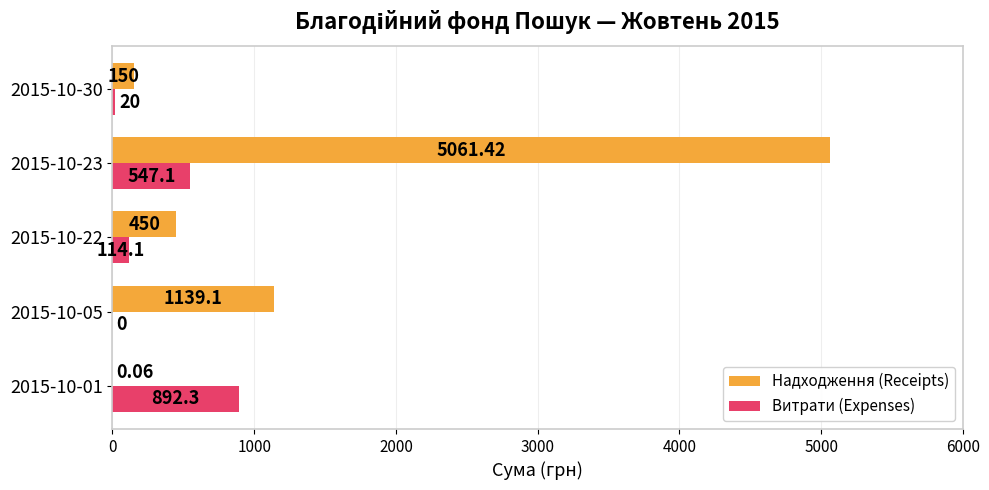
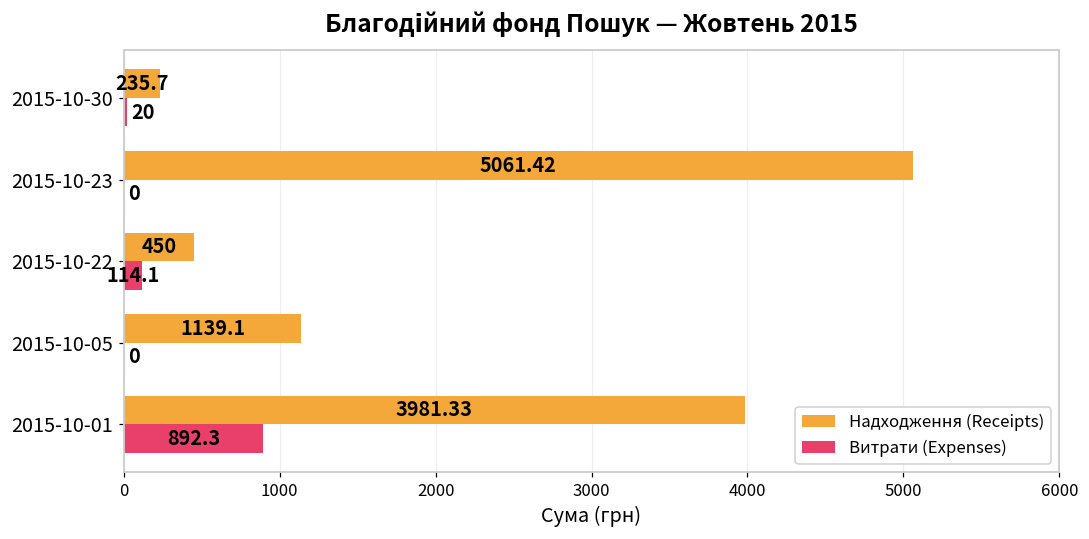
  {
    "Надходження (Receipts)": {
-     "2015-10-30": 150,
+     "2015-10-30": 235.7,
      "2015-10-23": 5061.42,
      "2015-10-22": 450,
      "2015-10-05": 1139.1,
-     "2015-10-01": 0.06
+     "2015-10-01": 3981.33
    },
    "Витрати (Expenses)": {
      "2015-10-30": 20,
-     "2015-10-23": 547.1,
+     "2015-10-23": 0,
      "2015-10-22": 114.1,
      "2015-10-05": 0,
      "2015-10-01": 892.3
    }
  }
